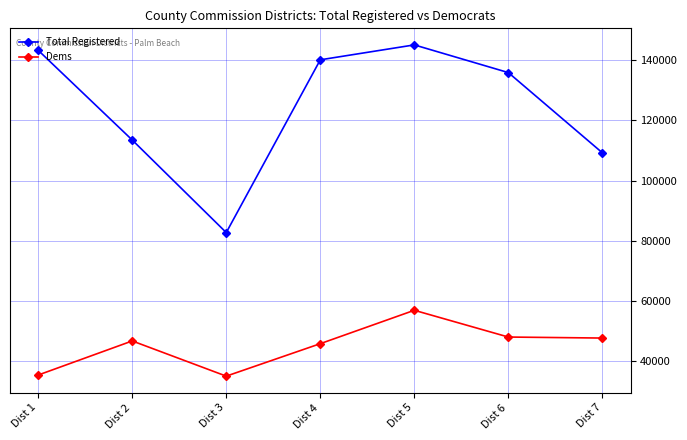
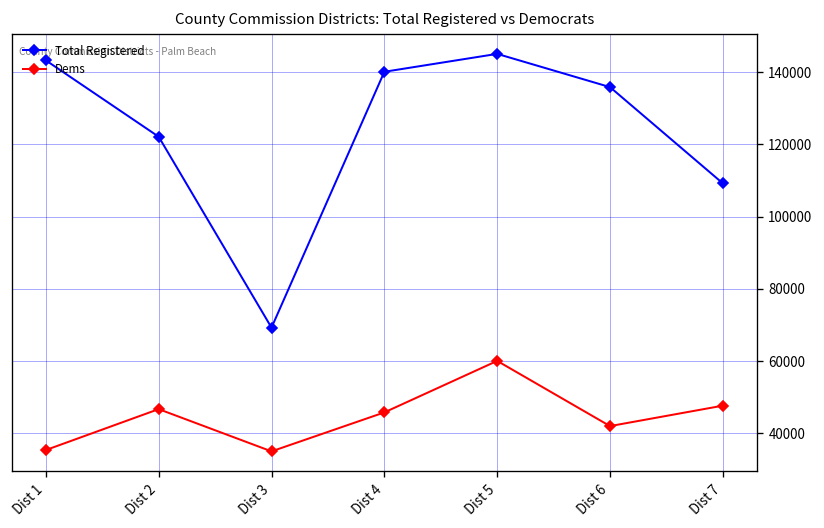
  {
    "Total Registered": {
      "Dist 1": 143000,
-     "Dist 2": 113000,
-     "Dist 3": 83000,
+     "Dist 2": 122000,
+     "Dist 3": 69000,
      "Dist 4": 140000,
      "Dist 5": 145000,
      "Dist 6": 136000,
      "Dist 7": 109000
    },
    "Dems": {
      "Dist 1": 35000,
      "Dist 2": 47000,
      "Dist 3": 35000,
      "Dist 4": 46000,
-     "Dist 5": 57000,
-     "Dist 6": 48000,
+     "Dist 5": 60000,
+     "Dist 6": 42000,
      "Dist 7": 48000
    }
  }
